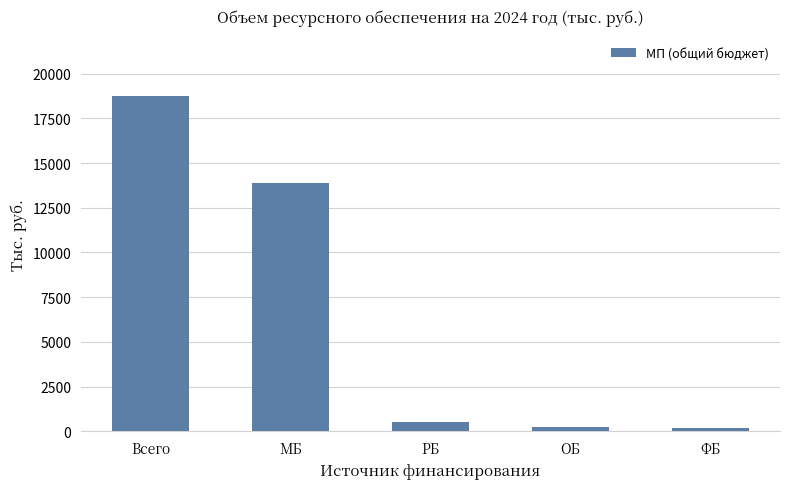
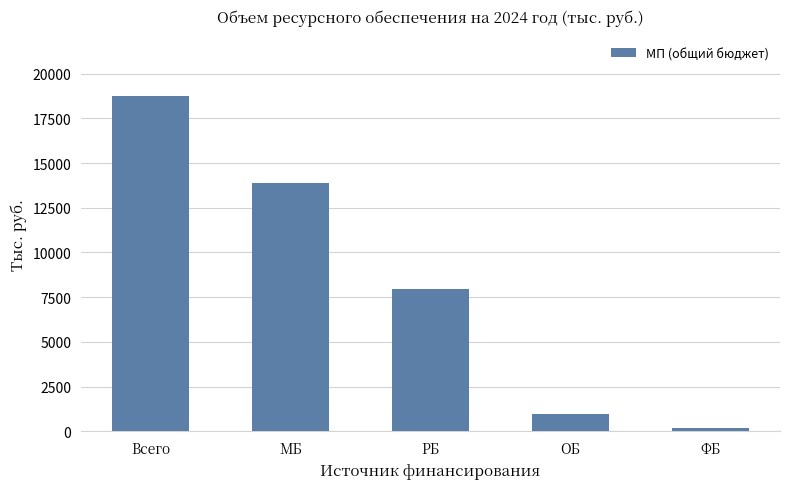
  {
    "Всего": 18700,
    "МБ": 13900,
-   "РБ": 600,
-   "ОБ": 200,
+   "РБ": 8000,
+   "ОБ": 1000,
    "ФБ": 200
  }
